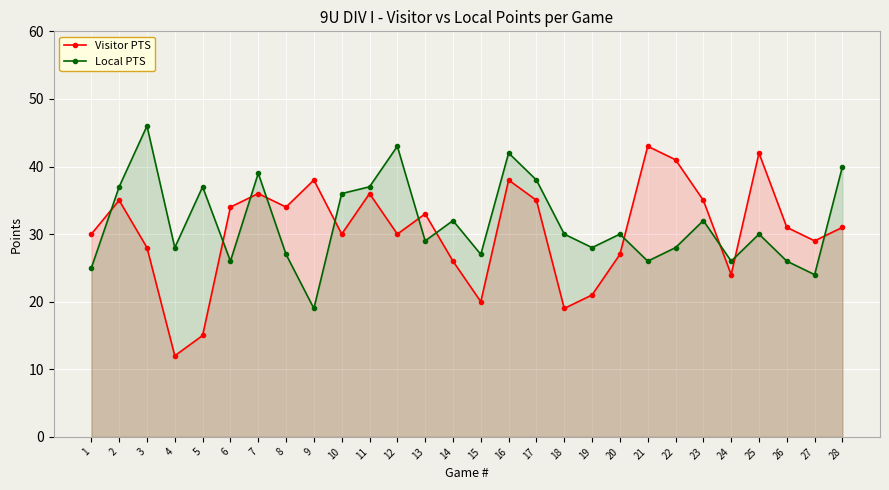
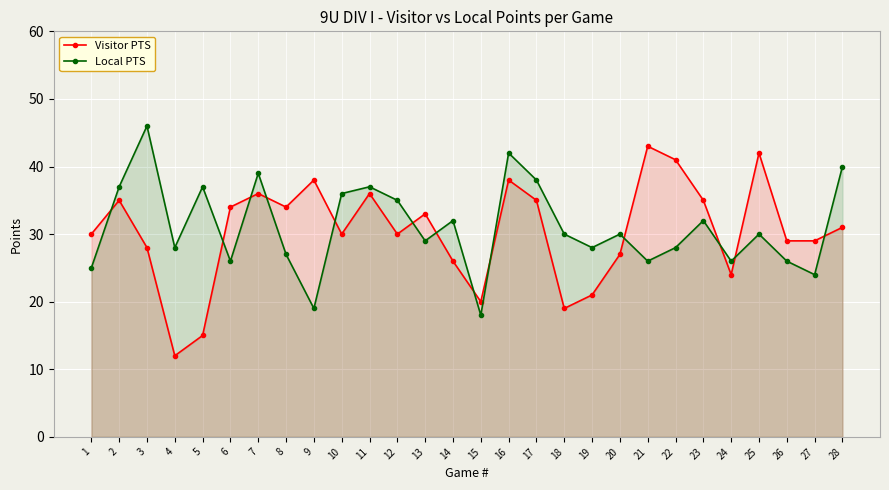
  {
    "Visitor PTS": {
      "1": 30,
      "2": 35,
      "3": 28,
      "4": 12,
      "5": 15,
      "6": 34,
      "7": 36,
      "8": 34,
      "9": 38,
      "10": 30,
      "11": 36,
      "12": 30,
      "13": 33,
      "14": 26,
      "15": 20,
      "16": 38,
      "17": 35,
      "18": 19,
      "19": 21,
      "20": 27,
      "21": 43,
      "22": 41,
      "23": 35,
      "24": 24,
      "25": 42,
-     "26": 31,
+     "26": 29,
      "27": 29,
      "28": 31
    },
    "Local PTS": {
      "1": 25,
      "2": 37,
      "3": 46,
      "4": 28,
      "5": 37,
      "6": 26,
      "7": 39,
      "8": 27,
      "9": 19,
      "10": 36,
      "11": 37,
-     "12": 43,
+     "12": 35,
      "13": 29,
      "14": 32,
-     "15": 27,
+     "15": 18,
      "16": 42,
      "17": 38,
      "18": 30,
      "19": 28,
      "20": 30,
      "21": 26,
      "22": 28,
      "23": 32,
      "24": 26,
      "25": 30,
      "26": 26,
      "27": 24,
      "28": 40
    }
  }
